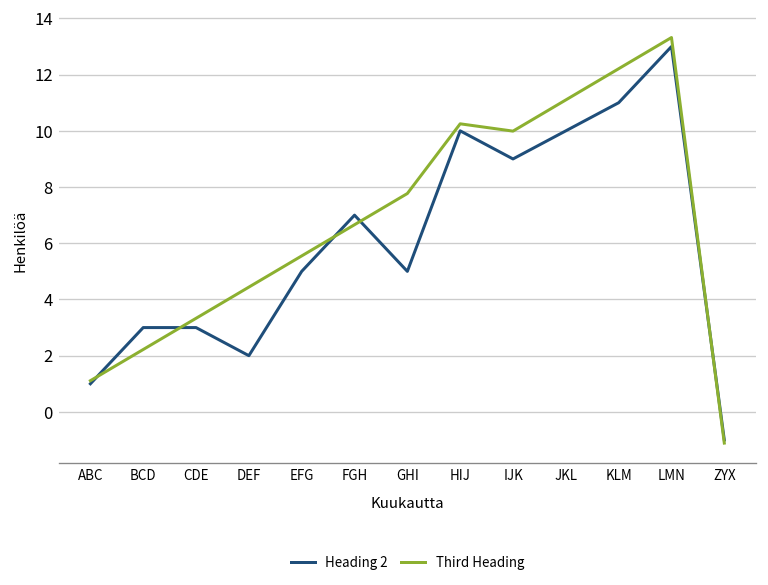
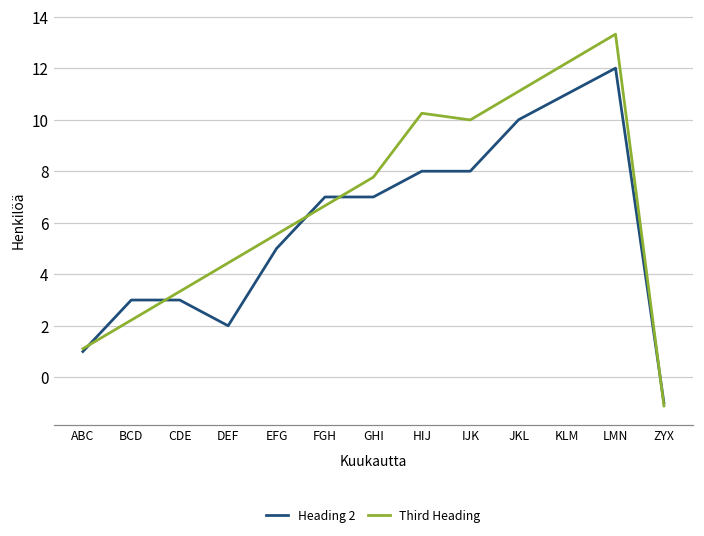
  {
    "Heading 2": {
      "ABC": 1,
      "BCD": 3,
      "CDE": 3,
      "DEF": 2,
      "EFG": 5,
      "FGH": 7,
-     "GHI": 5,
-     "HIJ": 10,
-     "IJK": 9,
+     "GHI": 7,
+     "HIJ": 8,
+     "IJK": 8,
      "JKL": 10,
      "KLM": 11,
-     "LMN": 13,
+     "LMN": 12,
      "ZYX": -1
    },
    "Third Heading": {
      "ABC": 1.1,
      "BCD": 2.2,
      "CDE": 3.3,
      "DEF": 4.4,
      "EFG": 5.6,
      "FGH": 6.7,
      "GHI": 7.8,
      "HIJ": 10.3,
      "IJK": 10,
      "JKL": 11,
      "KLM": 12.2,
      "LMN": 13.3,
      "ZYX": -1.1
    }
  }
